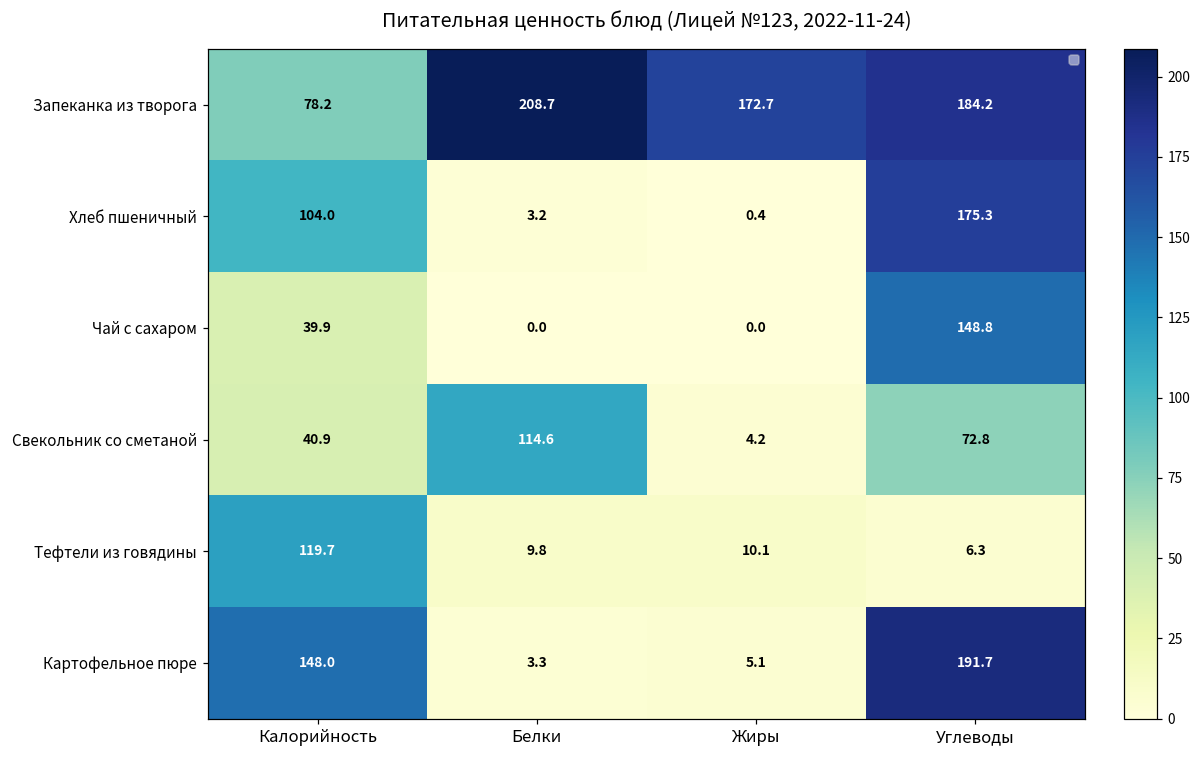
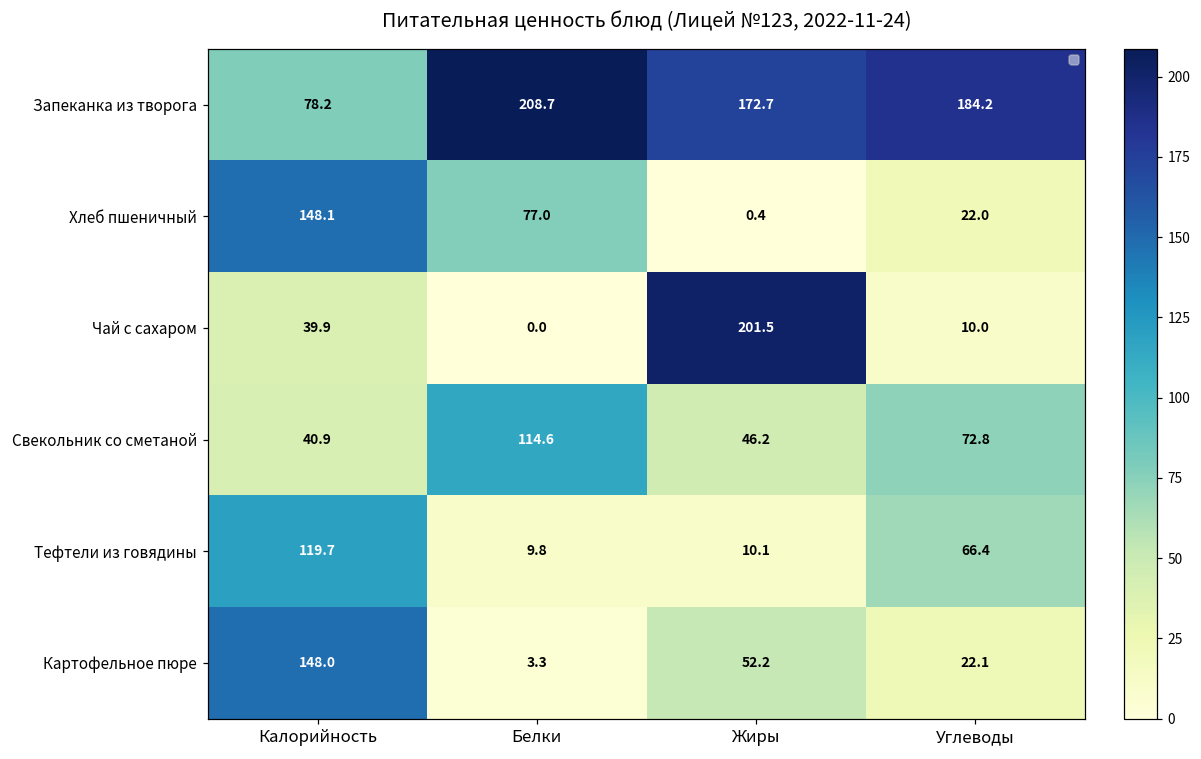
  {
    "Запеканка из творога": {
      "Калорийность": 78.2,
      "Белки": 208.7,
      "Жиры": 172.7,
      "Углеводы": 184.2
    },
    "Хлеб пшеничный": {
-     "Калорийность": 104.0,
-     "Белки": 3.2,
+     "Калорийность": 148.1,
+     "Белки": 77.0,
      "Жиры": 0.4,
-     "Углеводы": 175.3
+     "Углеводы": 22.0
    },
    "Чай с сахаром": {
      "Калорийность": 39.9,
      "Белки": 0.0,
-     "Жиры": 0.0,
-     "Углеводы": 148.8
+     "Жиры": 201.5,
+     "Углеводы": 10.0
    },
    "Свекольник со сметаной": {
      "Калорийность": 40.9,
      "Белки": 114.6,
-     "Жиры": 4.2,
+     "Жиры": 46.2,
      "Углеводы": 72.8
    },
    "Тефтели из говядины": {
      "Калорийность": 119.7,
      "Белки": 9.8,
      "Жиры": 10.1,
-     "Углеводы": 6.3
+     "Углеводы": 66.4
    },
    "Картофельное пюре": {
      "Калорийность": 148.0,
      "Белки": 3.3,
-     "Жиры": 5.1,
-     "Углеводы": 191.7
+     "Жиры": 52.2,
+     "Углеводы": 22.1
    }
  }
